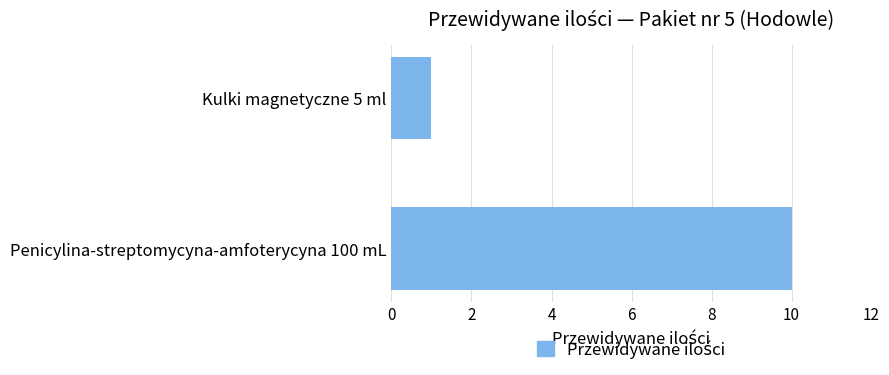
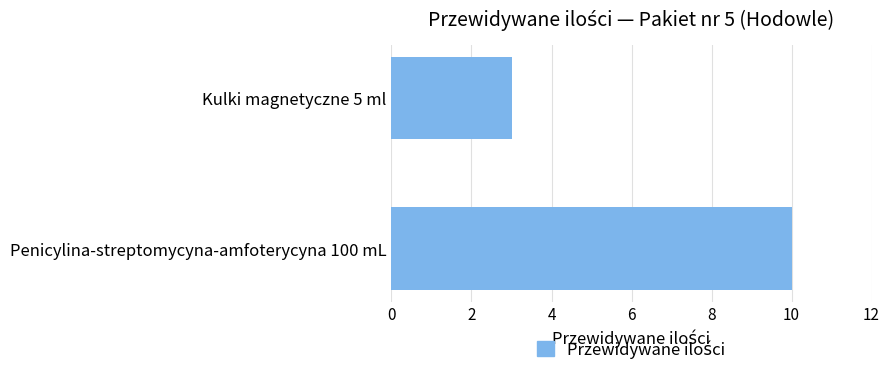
  {
-   "Kulki magnetyczne 5 ml": 1,
+   "Kulki magnetyczne 5 ml": 3,
    "Penicylina-streptomycyna-amfoterycyna 100 mL": 10
  }
